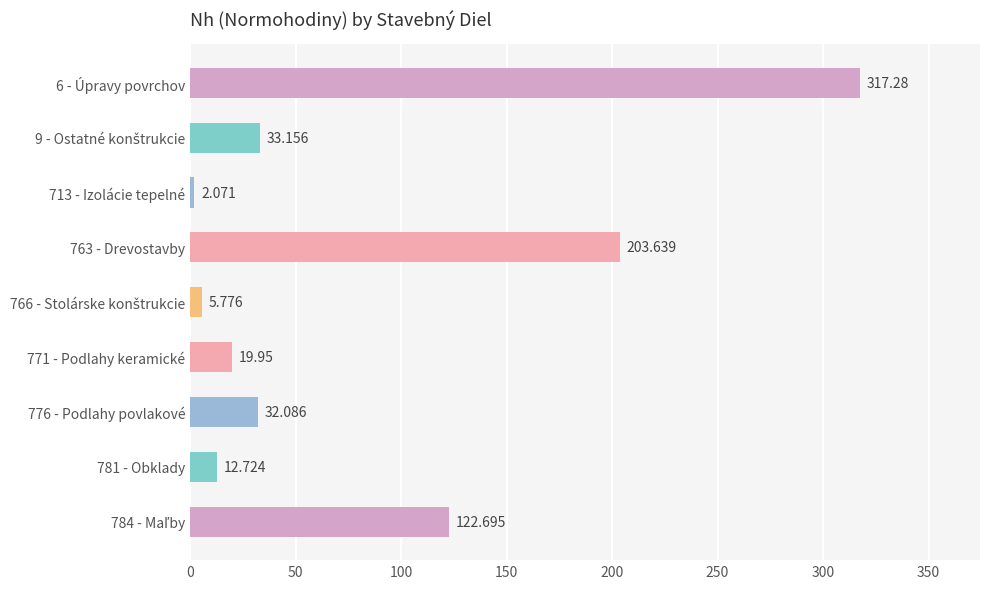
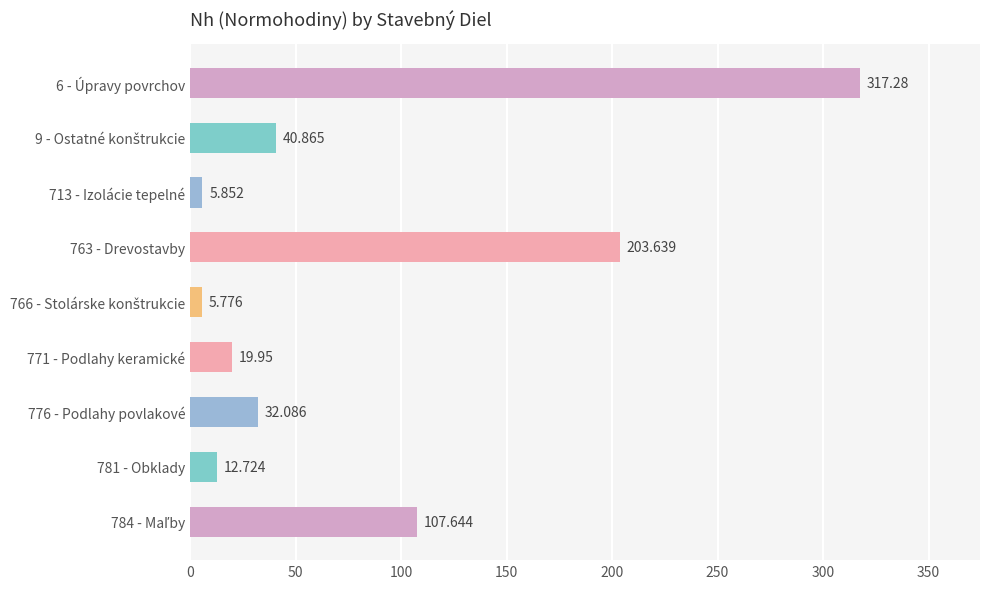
  {
    "6 - Úpravy povrchov": 317.28,
-   "9 - Ostatné konštrukcie": 33.156,
-   "713 - Izolácie tepelné": 2.071,
+   "9 - Ostatné konštrukcie": 40.865,
+   "713 - Izolácie tepelné": 5.852,
    "763 - Drevostavby": 203.639,
    "766 - Stolárske konštrukcie": 5.776,
    "771 - Podlahy keramické": 19.95,
    "776 - Podlahy povlakové": 32.086,
    "781 - Obklady": 12.724,
-   "784 - Maľby": 122.695
+   "784 - Maľby": 107.644
  }
